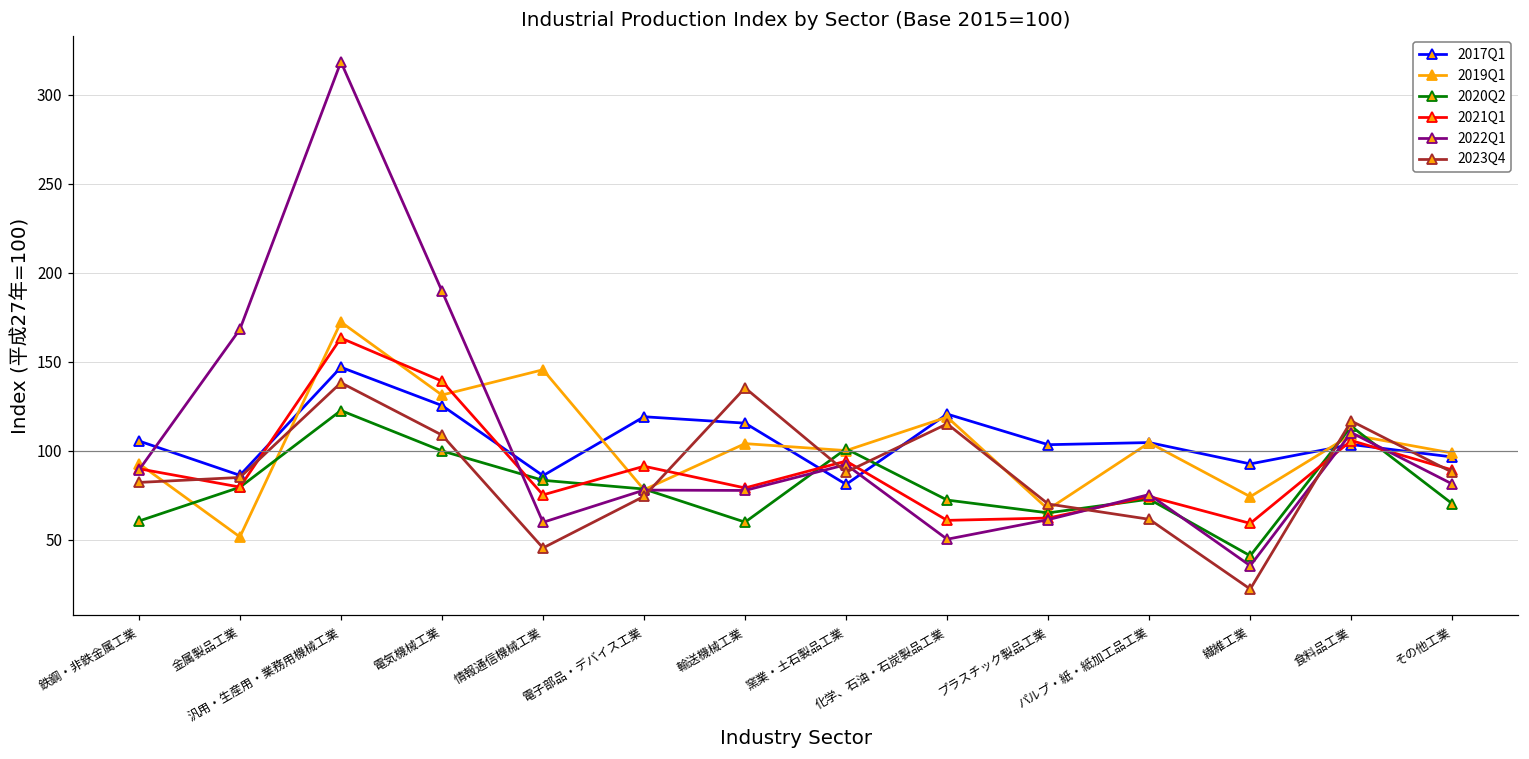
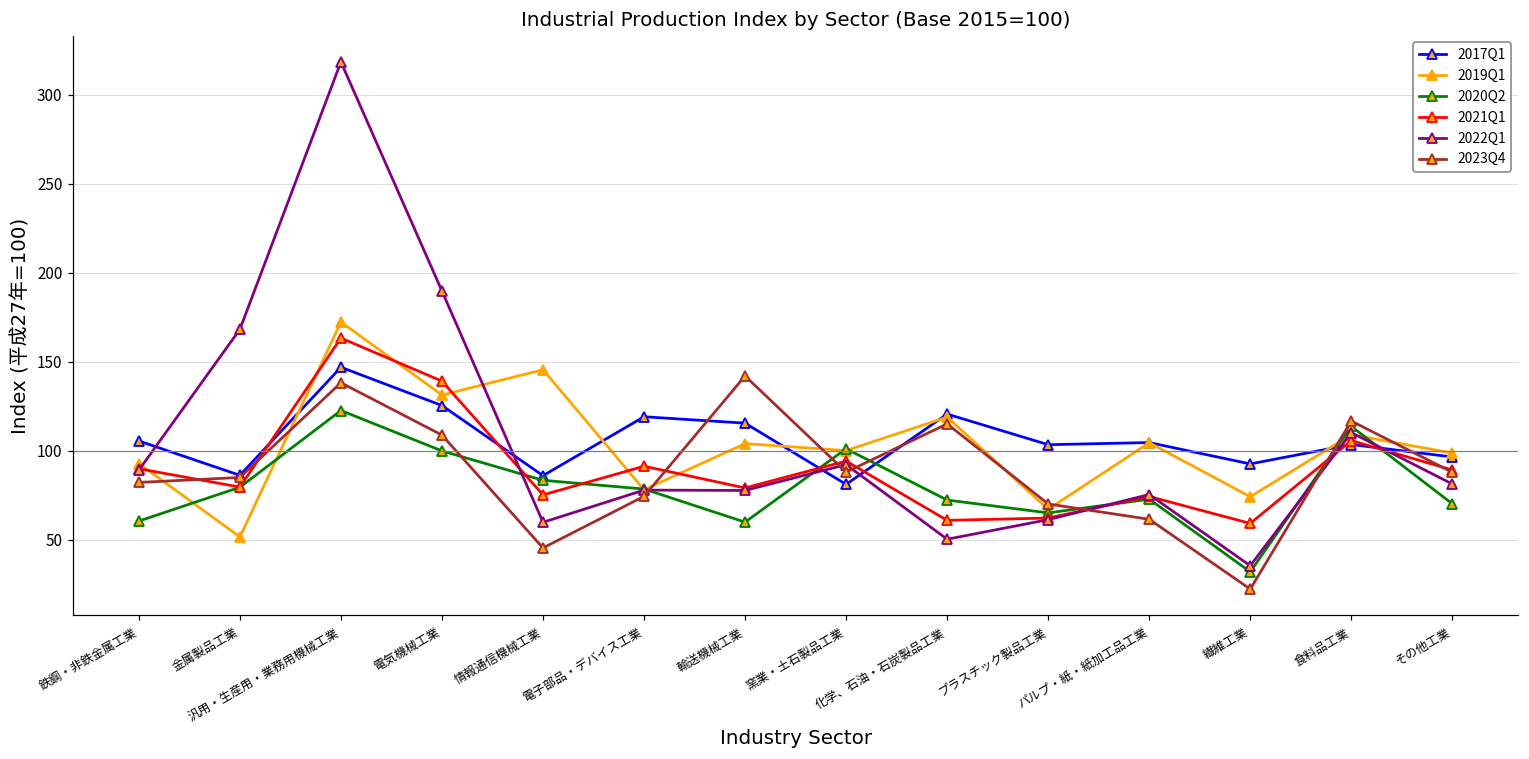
  {
    "2017Q1": {
      "鉄鋼・非鉄金属工業": 105,
      "汎用・生産用・業務用機械工業": 147,
      "電気機械工業": 125,
      "情報通信機械工業": 86,
      "電子部品・デバイス工業": 119,
      "輸送機械工業": 115,
      "窯業・土石製品工業": 81,
      "化学、石油・石炭製品工業": 121,
      "プラスチック製品工業": 103,
      "繊維工業": 93,
      "食料品工業": 103,
      "その他工業": 96
    },
    "2019Q1": {
      "鉄鋼・非鉄金属工業": 93,
      "金属製品工業": 52,
      "汎用・生産用・業務用機械工業": 172,
      "電気機械工業": 131,
      "情報通信機械工業": 145,
      "輸送機械工業": 104,
      "化学、石油・石炭製品工業": 119,
      "プラスチック製品工業": 67,
      "繊維工業": 74,
      "その他工業": 99
    },
    "2020Q2": {
      "鉄鋼・非鉄金属工業": 60,
      "汎用・生産用・業務用機械工業": 123,
      "電気機械工業": 100,
      "情報通信機械工業": 83,
      "輸送機械工業": 60,
      "化学、石油・石炭製品工業": 72,
      "プラスチック製品工業": 65,
-     "繊維工業": 41,
+     "繊維工業": 32,
      "食料品工業": 114,
      "その他工業": 70
    },
    "2021Q1": {
      "汎用・生産用・業務用機械工業": 163,
      "電気機械工業": 139,
      "情報通信機械工業": 75,
      "電子部品・デバイス工業": 91,
      "窯業・土石製品工業": 94,
      "化学、石油・石炭製品工業": 61,
      "繊維工業": 59,
      "食料品工業": 106
    },
    "2022Q1": {
      "金属製品工業": 168,
      "汎用・生産用・業務用機械工業": 318,
      "電気機械工業": 190,
      "情報通信機械工業": 60,
      "窯業・土石製品工業": 92,
      "化学、石油・石炭製品工業": 50,
      "繊維工業": 35,
      "その他工業": 81
    },
    "2023Q4": {
      "鉄鋼・非鉄金属工業": 82,
      "汎用・生産用・業務用機械工業": 138,
      "電気機械工業": 109,
      "情報通信機械工業": 45,
      "電子部品・デバイス工業": 74,
-     "輸送機械工業": 135,
+     "輸送機械工業": 142,
      "窯業・土石製品工業": 88,
      "化学、石油・石炭製品工業": 115,
      "プラスチック製品工業": 70,
      "パルプ・紙・紙加工品工業": 61,
      "繊維工業": 22,
      "食料品工業": 117
    }
  }
